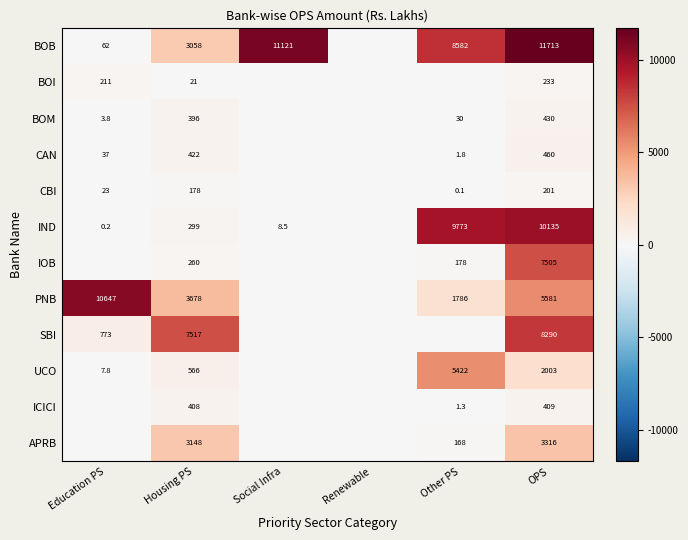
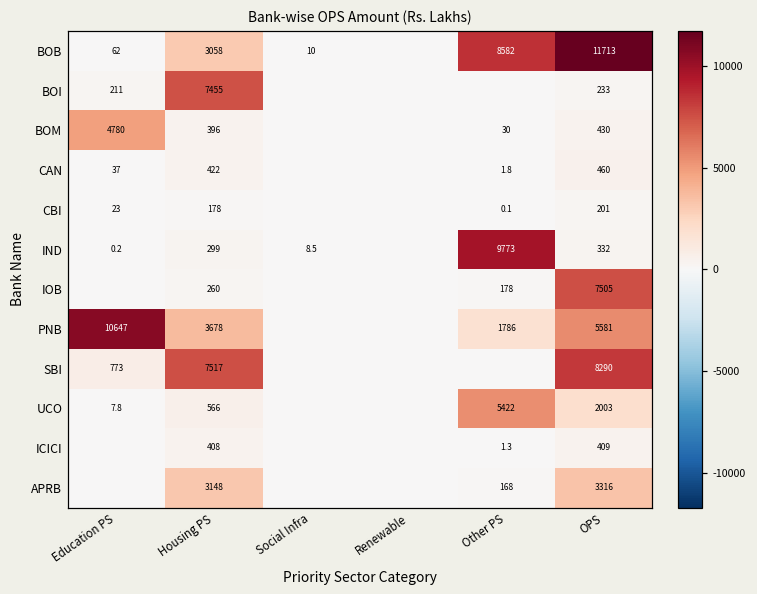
  {
    "BOB": {
      "Education PS": 62,
      "Housing PS": 3058,
-     "Social Infra": 11121,
+     "Social Infra": 10,
      "Other PS": 8582,
      "OPS": 11713
    },
    "BOI": {
      "Education PS": 211,
-     "Housing PS": 21,
+     "Housing PS": 7455,
      "OPS": 233
    },
    "BOM": {
-     "Education PS": 3.8,
+     "Education PS": 4780,
      "Housing PS": 396,
      "Other PS": 30,
      "OPS": 430
    },
    "CAN": {
      "Education PS": 37,
      "Housing PS": 422,
      "Other PS": 1.8,
      "OPS": 460
    },
    "CBI": {
      "Education PS": 23,
      "Housing PS": 178,
      "Other PS": 0.1,
      "OPS": 201
    },
    "IND": {
      "Education PS": 0.2,
      "Housing PS": 299,
      "Social Infra": 8.5,
      "Other PS": 9773,
-     "OPS": 10135
+     "OPS": 332
    },
    "IOB": {
      "Housing PS": 260,
      "Other PS": 178,
      "OPS": 7505
    },
    "PNB": {
      "Education PS": 10647,
      "Housing PS": 3678,
      "Other PS": 1786,
      "OPS": 5581
    },
    "SBI": {
      "Education PS": 773,
      "Housing PS": 7517,
      "OPS": 8290
    },
    "UCO": {
      "Education PS": 7.8,
      "Housing PS": 566,
      "Other PS": 5422,
      "OPS": 2003
    },
    "ICICI": {
      "Housing PS": 408,
      "Other PS": 1.3,
      "OPS": 409
    },
    "APRB": {
      "Housing PS": 3148,
      "Other PS": 168,
      "OPS": 3316
    }
  }
